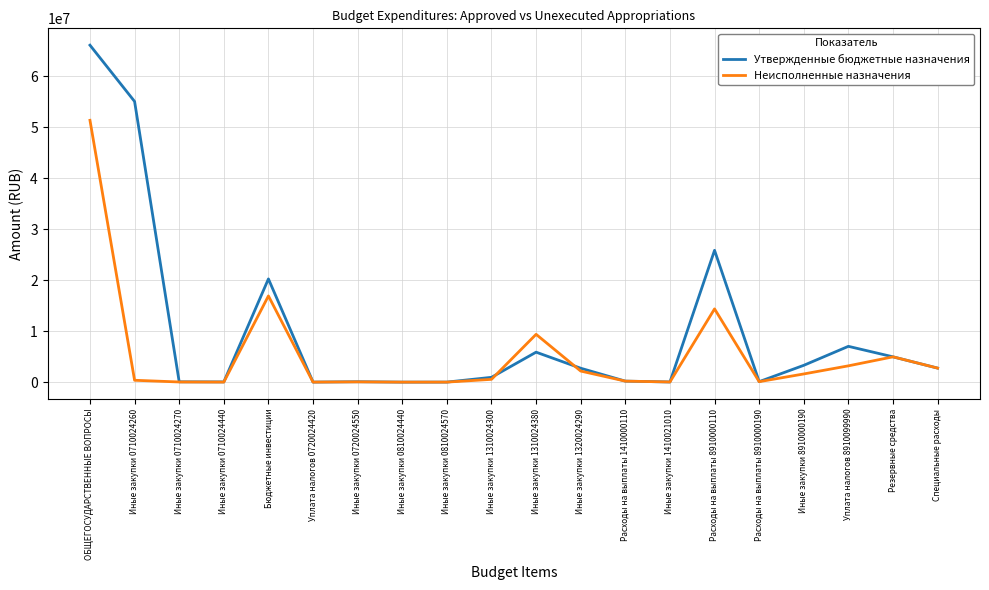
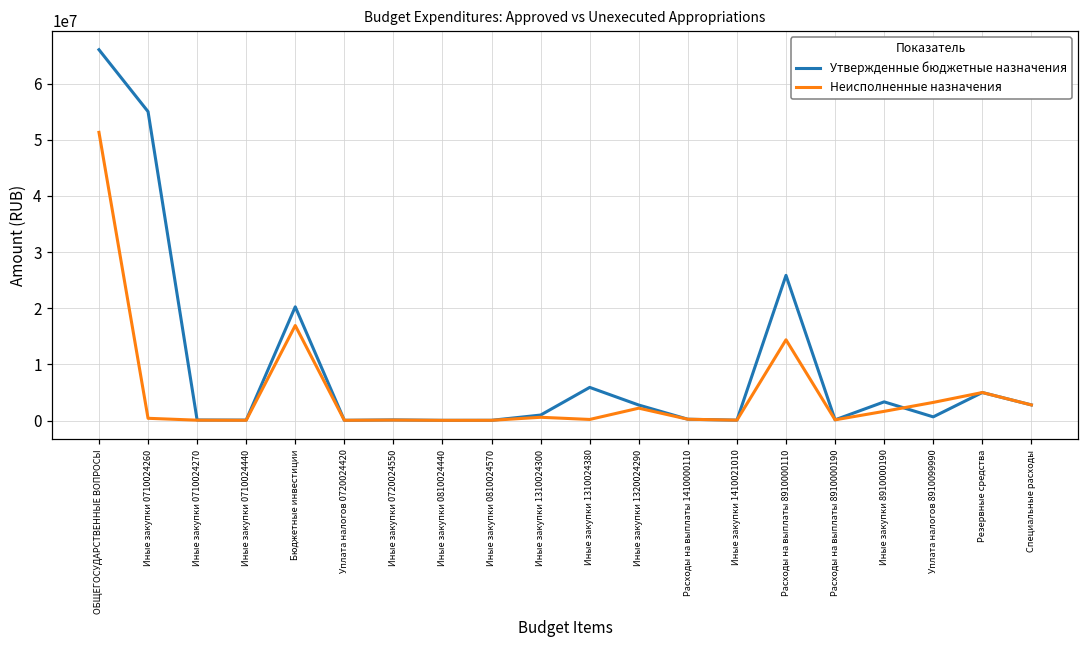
  {
    "Утвержденные бюджетные назначения": {
      "ОБЩЕГОСУДАРСТВЕННЫЕ ВОПРОСЫ": 66000000,
      "Иные закупки 0710024260": 55000000,
      "Бюджетные инвестиции": 20000000,
      "Иные закупки 1310024380": 6000000,
      "Иные закупки 1320024290": 3000000,
      "Расходы на выплаты 8910000110": 26000000,
      "Иные закупки 8910000190": 3000000,
-     "Уплата налогов 8910099990": 7000000
+     "Уплата налогов 8910099990": 1000000
    },
    "Неисполненные назначения": {
      "ОБЩЕГОСУДАРСТВЕННЫЕ ВОПРОСЫ": 51000000,
      "Иные закупки 0710024260": 0,
      "Бюджетные инвестиции": 17000000,
-     "Иные закупки 1310024380": 9000000,
+     "Иные закупки 1310024380": 0,
      "Иные закупки 1320024290": 2000000,
      "Расходы на выплаты 8910000110": 14000000,
      "Иные закупки 8910000190": 2000000,
      "Уплата налогов 8910099990": 3000000
    }
  }
